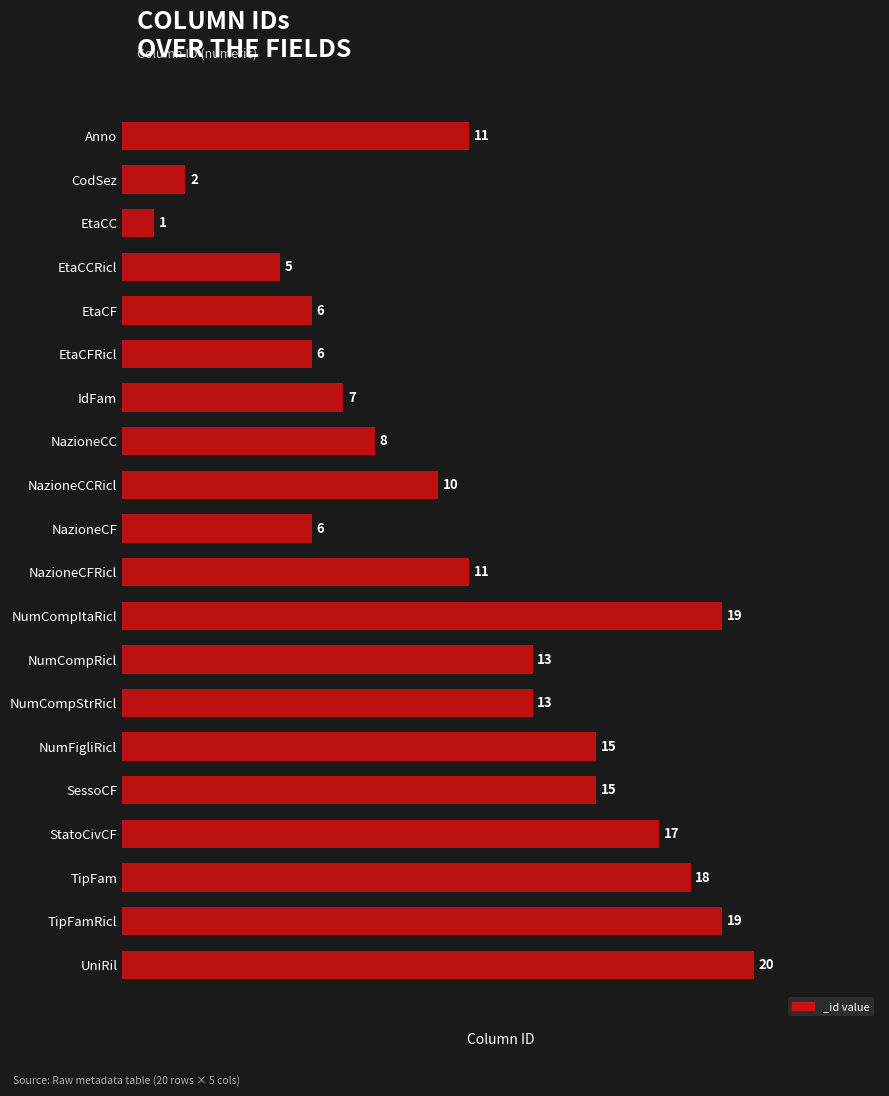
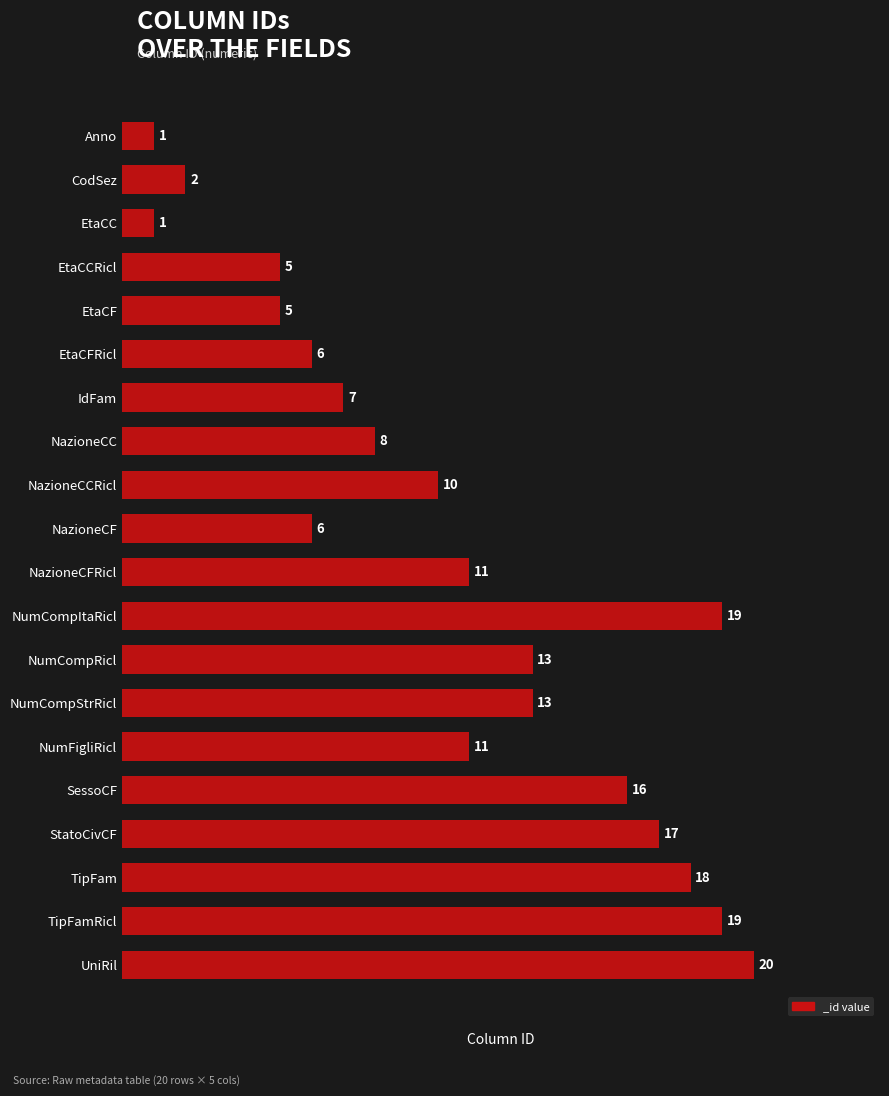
  {
-   "Anno": 11,
+   "Anno": 1,
    "CodSez": 2,
    "EtaCC": 1,
    "EtaCCRicl": 5,
-   "EtaCF": 6,
+   "EtaCF": 5,
    "EtaCFRicl": 6,
    "IdFam": 7,
    "NazioneCC": 8,
    "NazioneCCRicl": 10,
    "NazioneCF": 6,
    "NazioneCFRicl": 11,
    "NumCompItaRicl": 19,
    "NumCompRicl": 13,
    "NumCompStrRicl": 13,
-   "NumFigliRicl": 15,
-   "SessoCF": 15,
+   "NumFigliRicl": 11,
+   "SessoCF": 16,
    "StatoCivCF": 17,
    "TipFam": 18,
    "TipFamRicl": 19,
    "UniRil": 20
  }
